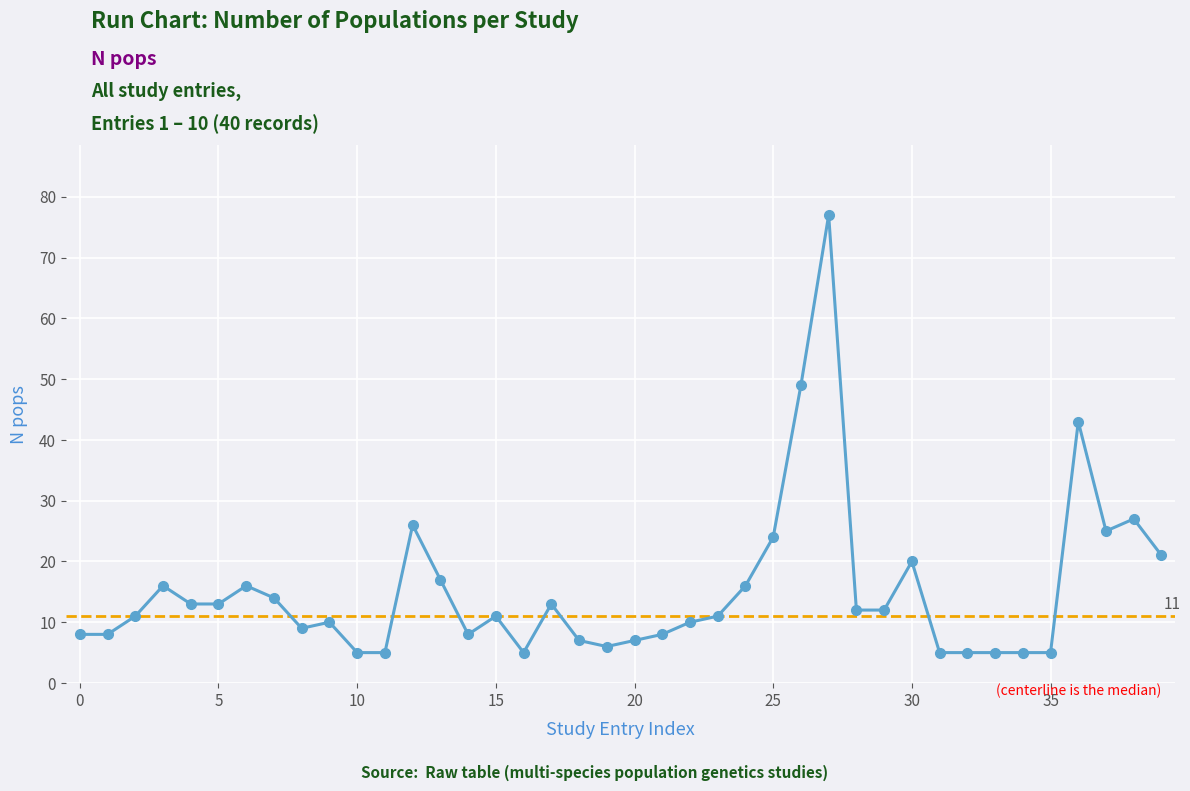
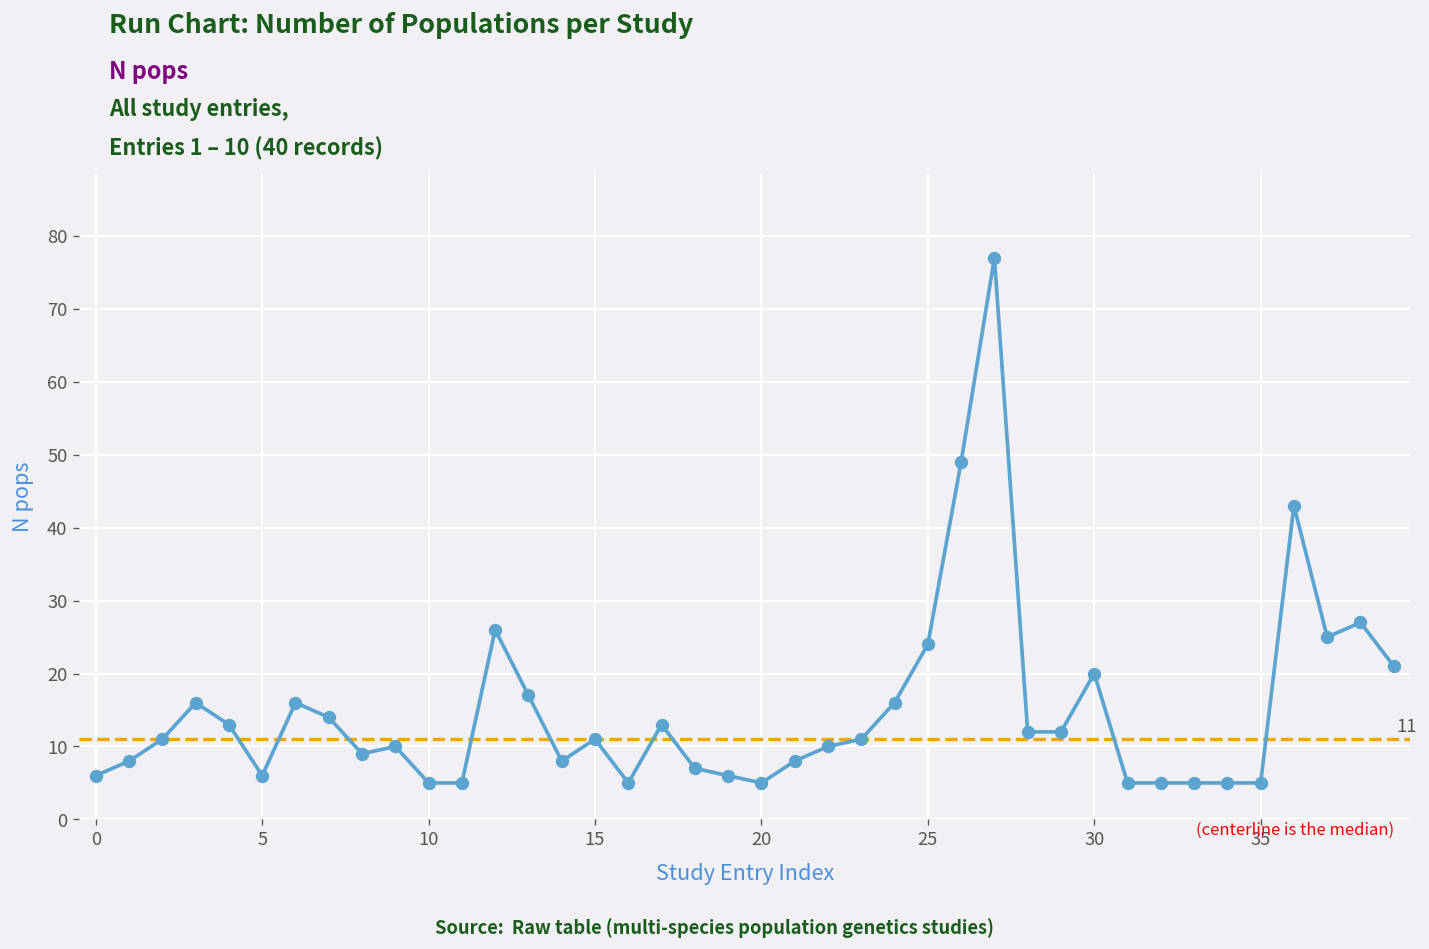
  {
-   "0": 8,
-   "5": 13,
+   "0": 6,
+   "5": 6,
    "10": 5,
    "15": 11,
-   "20": 7,
+   "20": 5,
    "25": 24,
    "30": 20,
    "35": 5
  }
